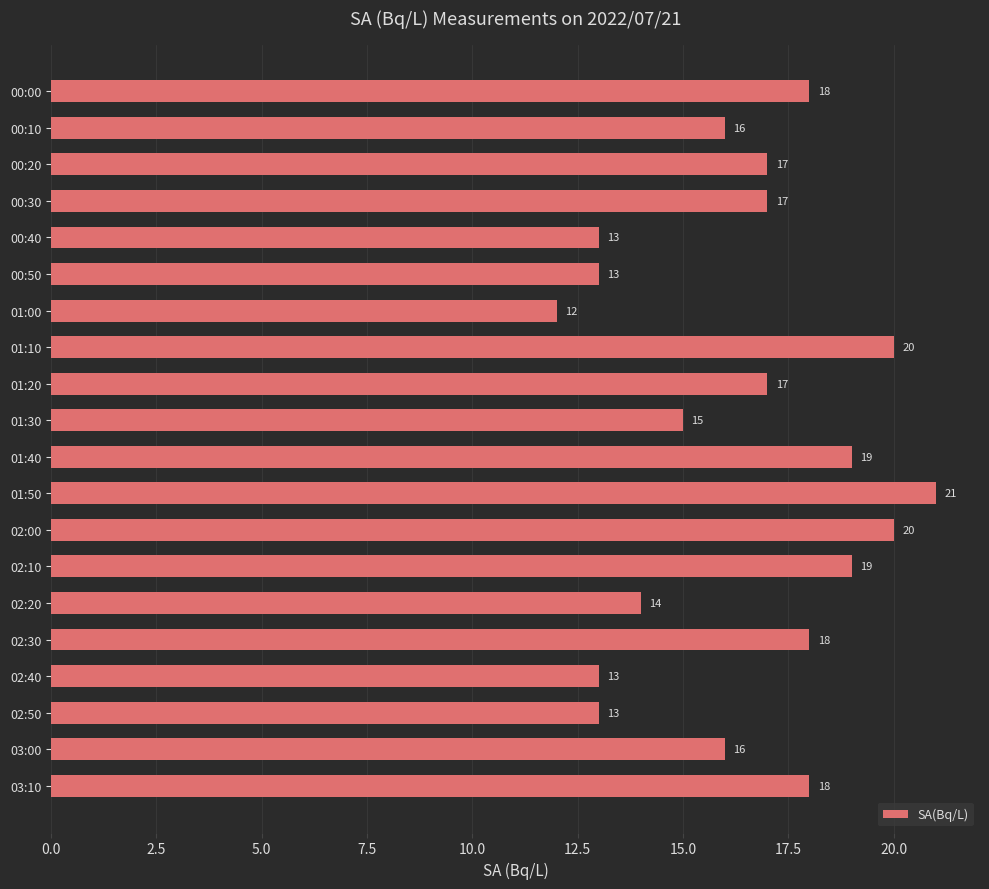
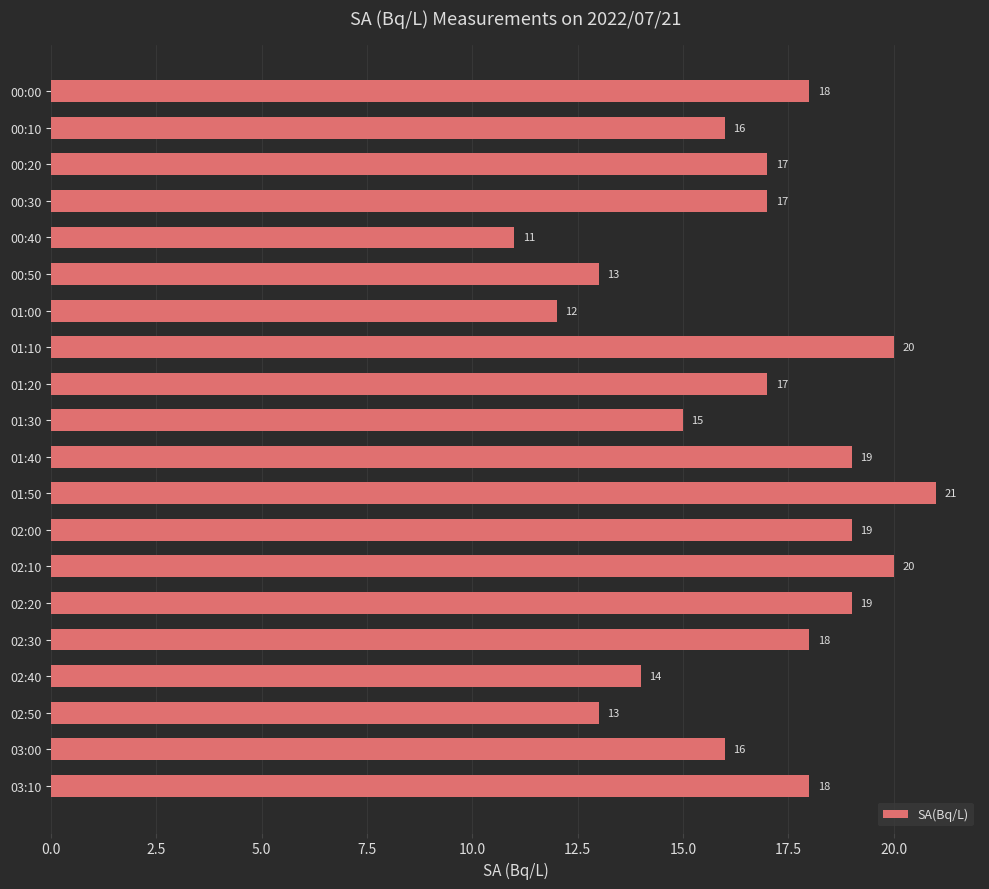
  {
    "00:00": 18,
    "00:10": 16,
    "00:20": 17,
    "00:30": 17,
-   "00:40": 13,
+   "00:40": 11,
    "00:50": 13,
    "01:00": 12,
    "01:10": 20,
    "01:20": 17,
    "01:30": 15,
    "01:40": 19,
    "01:50": 21,
-   "02:00": 20,
-   "02:10": 19,
-   "02:20": 14,
+   "02:00": 19,
+   "02:10": 20,
+   "02:20": 19,
    "02:30": 18,
-   "02:40": 13,
+   "02:40": 14,
    "02:50": 13,
    "03:00": 16,
    "03:10": 18
  }
